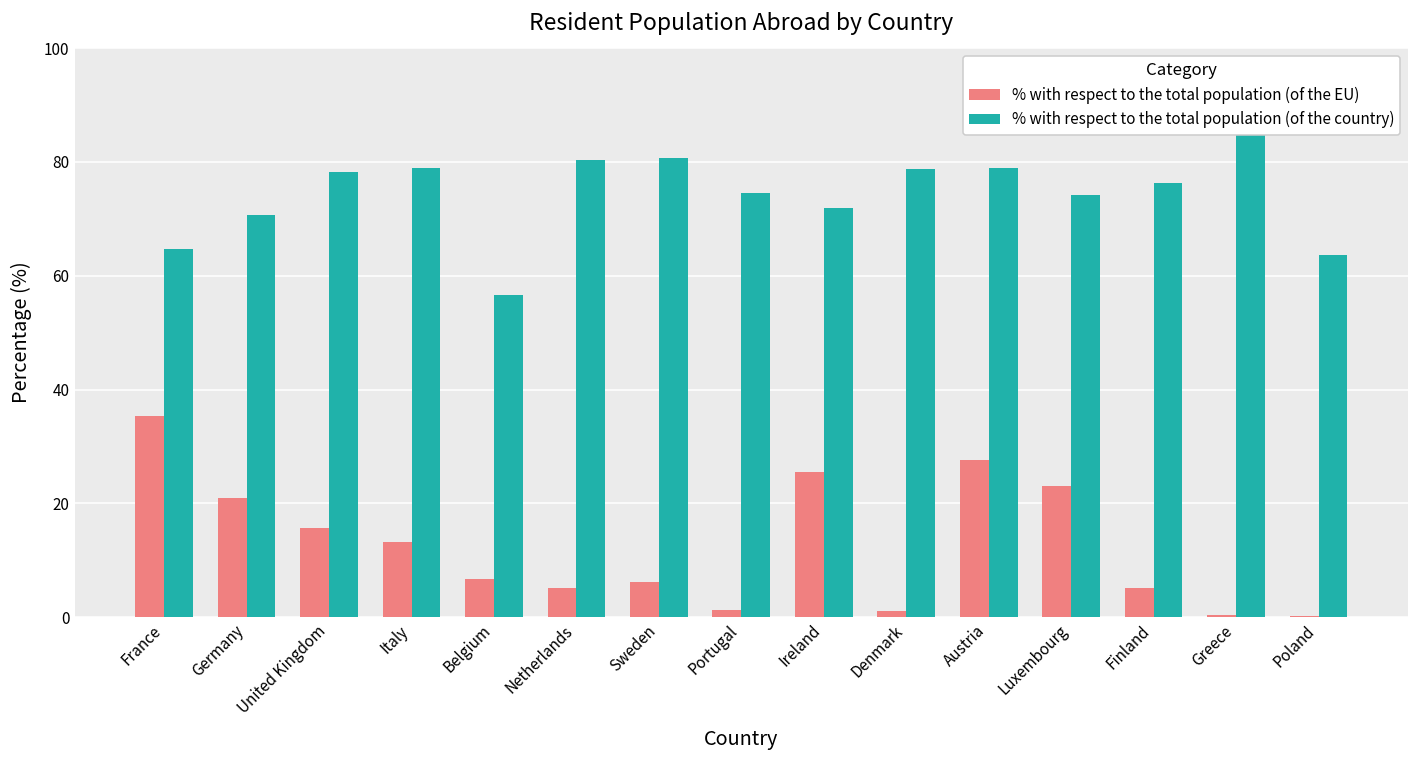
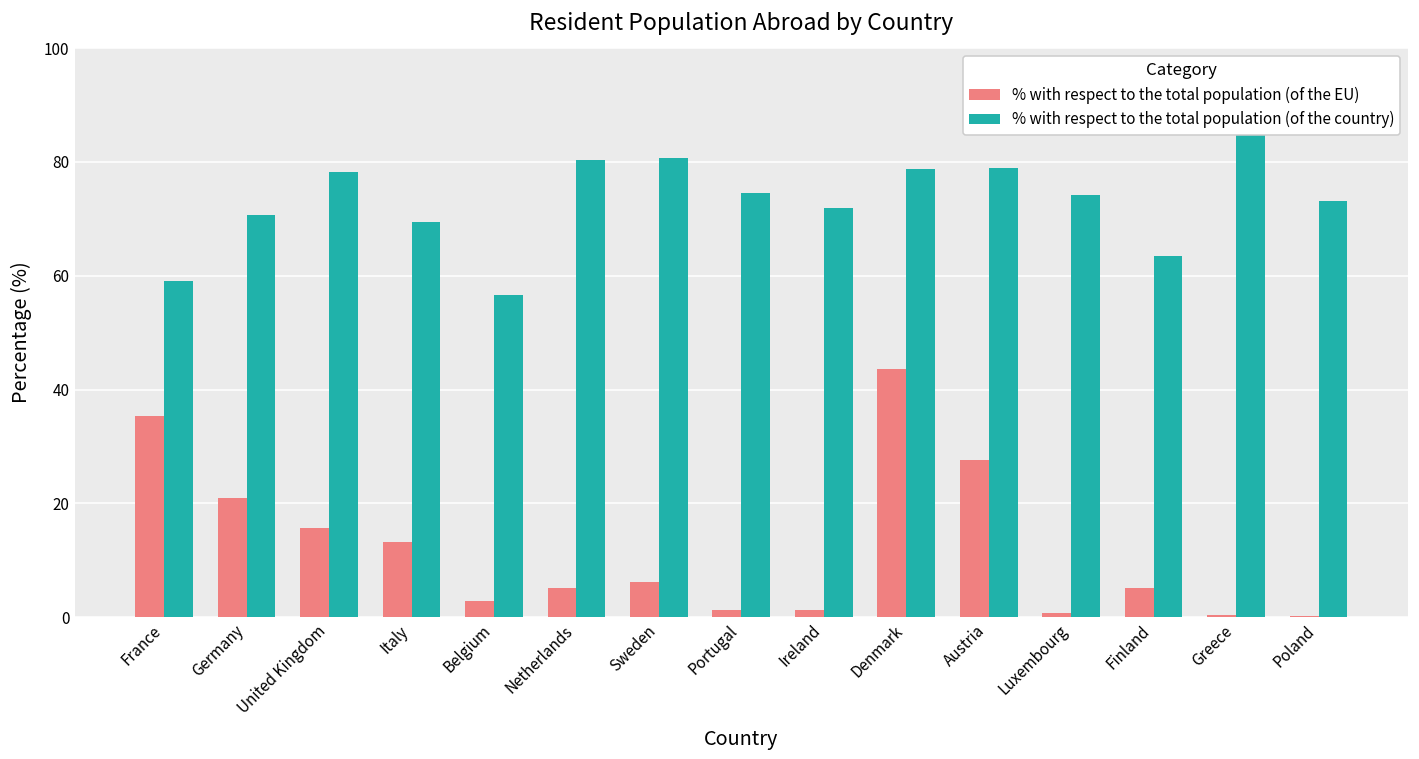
  {
    "% with respect to the total population (of the EU)": {
      "France": 35,
      "Germany": 21,
      "United Kingdom": 16,
      "Italy": 13,
-     "Belgium": 7,
+     "Belgium": 3,
      "Netherlands": 5,
      "Sweden": 6,
      "Portugal": 1,
-     "Ireland": 26,
-     "Denmark": 1,
+     "Ireland": 1,
+     "Denmark": 44,
      "Austria": 28,
-     "Luxembourg": 23,
+     "Luxembourg": 1,
      "Finland": 5
    },
    "% with respect to the total population (of the country)": {
-     "France": 65,
+     "France": 59,
      "Germany": 71,
      "United Kingdom": 78,
-     "Italy": 79,
+     "Italy": 69,
      "Belgium": 57,
      "Netherlands": 80,
      "Sweden": 81,
      "Portugal": 75,
      "Ireland": 72,
      "Denmark": 79,
      "Austria": 79,
      "Luxembourg": 74,
-     "Finland": 76,
-     "Poland": 64
+     "Finland": 63,
+     "Poland": 73
    }
  }
